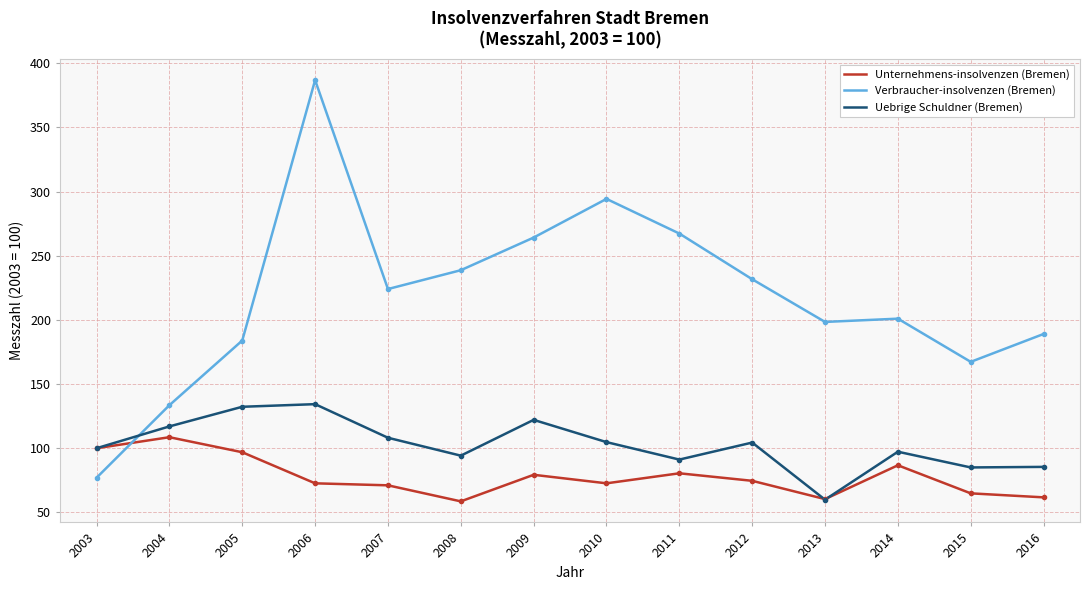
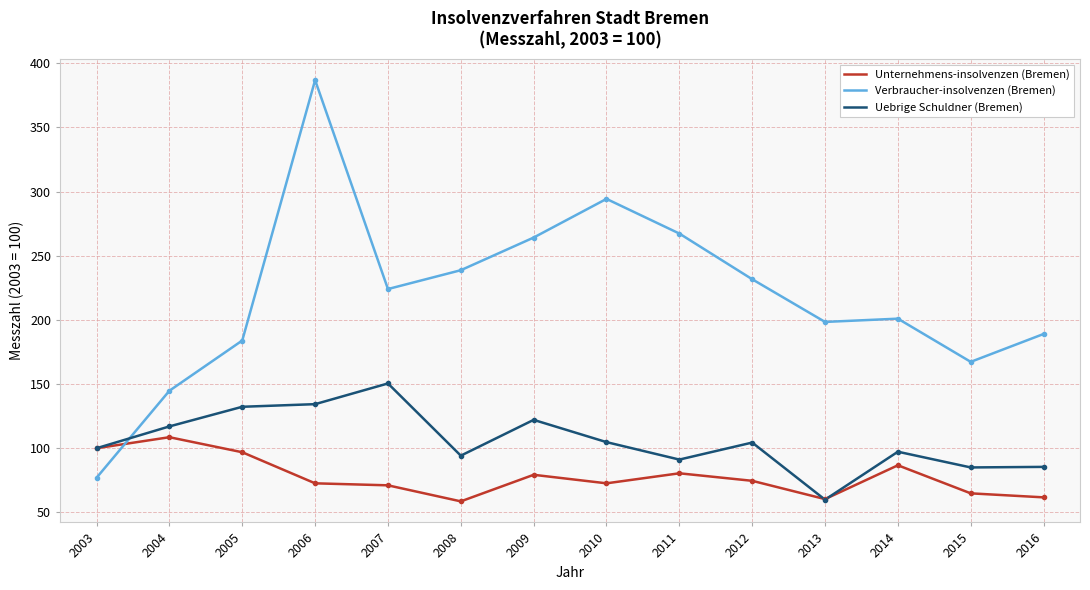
  {
    "Unternehmens-insolvenzen (Bremen)": {
      "2004": 109,
      "2005": 97,
      "2006": 73,
      "2007": 71,
      "2008": 59,
      "2009": 79,
      "2010": 73,
      "2011": 80,
      "2012": 75,
      "2014": 87,
      "2015": 65,
      "2016": 62
    },
    "Verbraucher-insolvenzen (Bremen)": {
      "2003": 77,
-     "2004": 134,
+     "2004": 145,
      "2005": 184,
      "2006": 387,
      "2007": 224,
      "2008": 239,
      "2009": 264,
      "2010": 294,
      "2011": 267,
      "2012": 232,
      "2013": 198,
      "2014": 201,
      "2015": 167,
      "2016": 189
    },
    "Uebrige Schuldner (Bremen)": {
      "2004": 117,
      "2005": 132,
      "2006": 134,
-     "2007": 108,
+     "2007": 150,
      "2008": 94,
      "2009": 122,
      "2010": 105,
      "2011": 91,
      "2012": 104,
      "2014": 97,
      "2015": 85,
      "2016": 85
    }
  }
